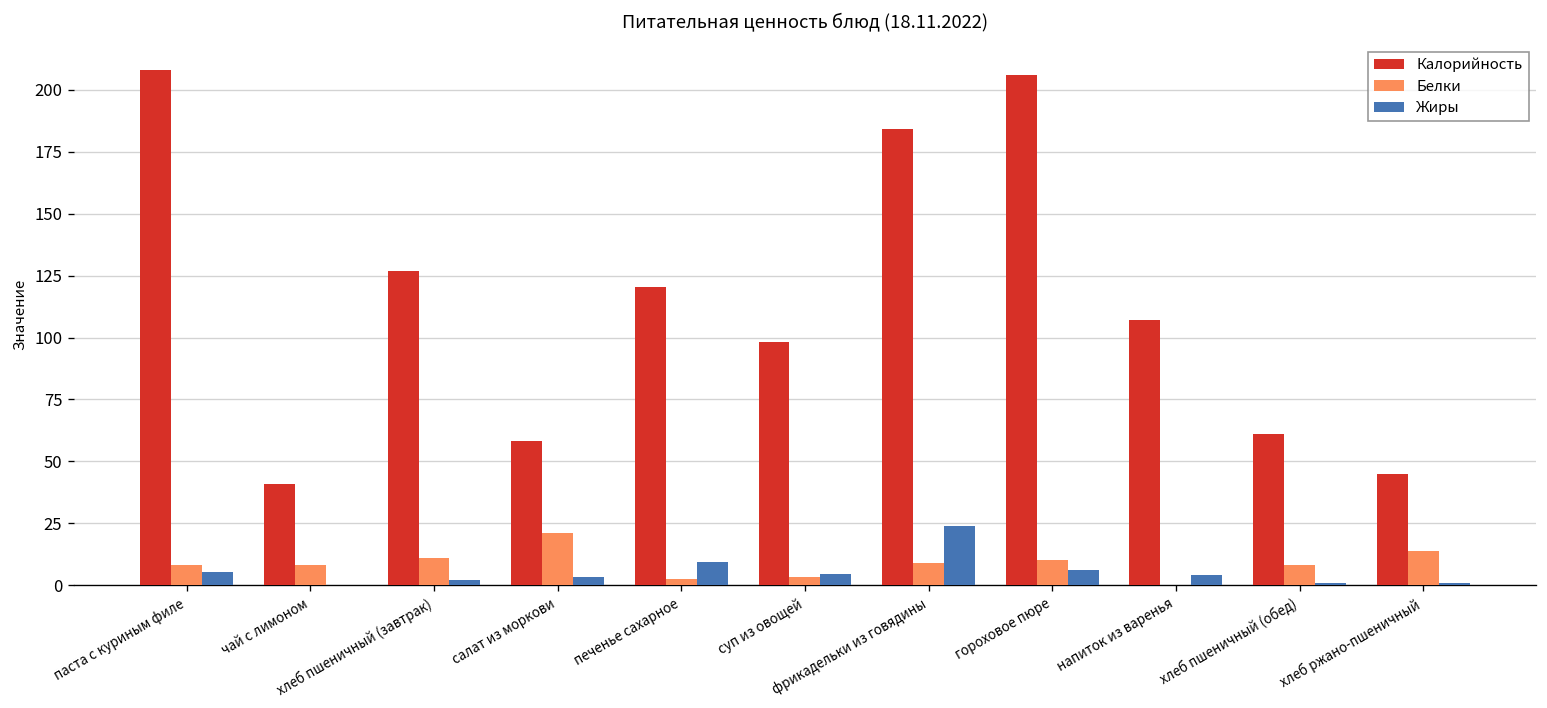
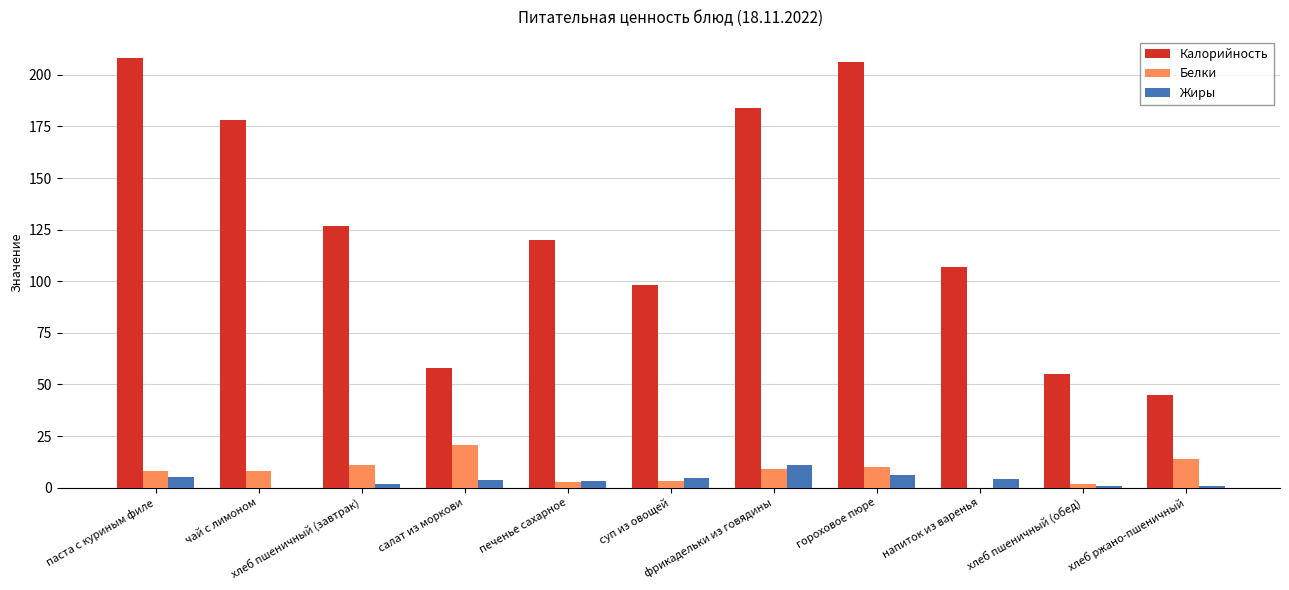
  {
    "Калорийность": {
      "паста с куриным филе": 208,
-     "чай с лимоном": 41,
+     "чай с лимоном": 178,
      "хлеб пшеничный (завтрак)": 127,
      "салат из моркови": 58,
      "печенье сахарное": 120,
      "суп из овощей": 98,
      "фрикадельки из говядины": 184,
      "гороховое пюре": 206,
      "напиток из варенья": 107,
-     "хлеб пшеничный (обед)": 61,
+     "хлеб пшеничный (обед)": 55,
      "хлеб ржано-пшеничный": 45
    },
    "Белки": {
      "паста с куриным филе": 8,
      "чай с лимоном": 8,
      "хлеб пшеничный (завтрак)": 11,
      "салат из моркови": 21,
      "печенье сахарное": 3,
      "суп из овощей": 3,
      "фрикадельки из говядины": 9,
      "гороховое пюре": 10,
      "напиток из варенья": 0,
-     "хлеб пшеничный (обед)": 8,
+     "хлеб пшеничный (обед)": 2,
      "хлеб ржано-пшеничный": 14
    },
    "Жиры": {
      "паста с куриным филе": 5,
      "хлеб пшеничный (завтрак)": 2,
      "салат из моркови": 4,
-     "печенье сахарное": 9,
+     "печенье сахарное": 3,
      "суп из овощей": 4,
-     "фрикадельки из говядины": 24,
+     "фрикадельки из говядины": 11,
      "гороховое пюре": 6,
      "напиток из варенья": 4
    }
  }
